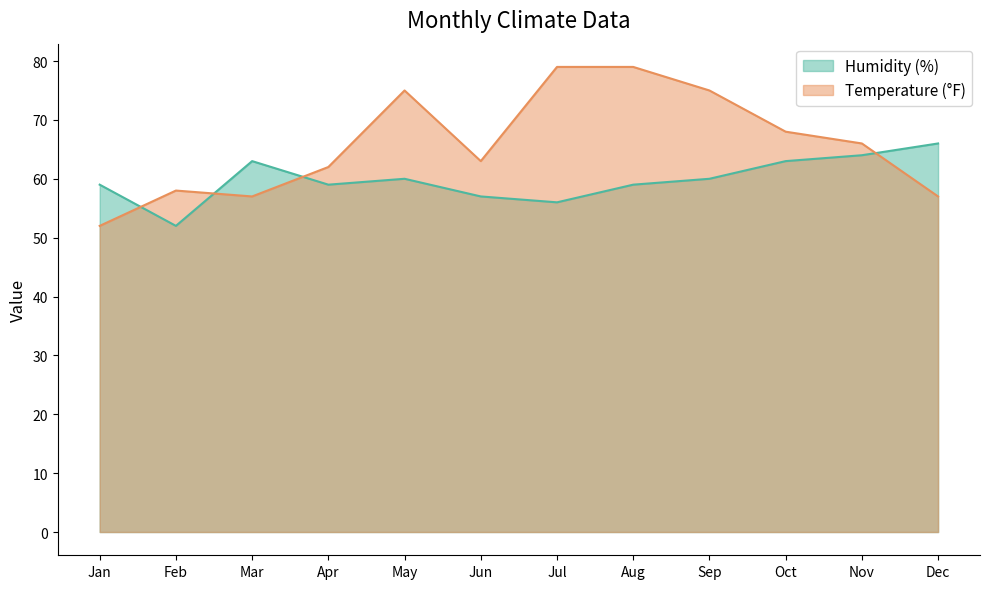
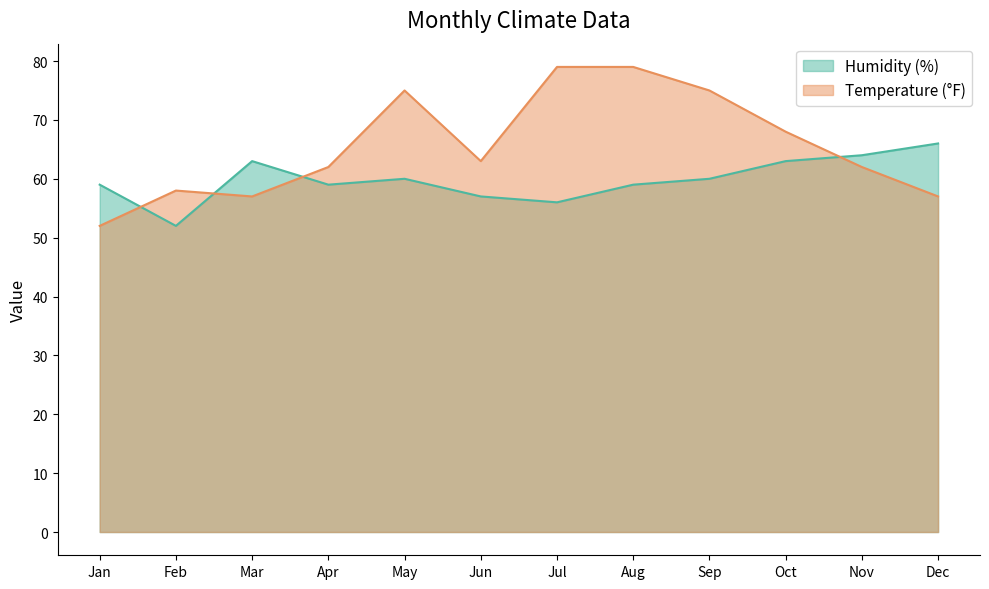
  {
    "Humidity (%)": {
      "Jan": 59,
      "Feb": 52,
      "Mar": 63,
      "Apr": 59,
      "May": 60,
      "Jun": 57,
      "Jul": 56,
      "Aug": 59,
      "Sep": 60,
      "Oct": 63,
      "Nov": 64,
      "Dec": 66
    },
    "Temperature (°F)": {
      "Jan": 52,
      "Feb": 58,
      "Mar": 57,
      "Apr": 62,
      "May": 75,
      "Jun": 63,
      "Jul": 79,
      "Aug": 79,
      "Sep": 75,
      "Oct": 68,
-     "Nov": 66,
+     "Nov": 62,
      "Dec": 57
    }
  }
